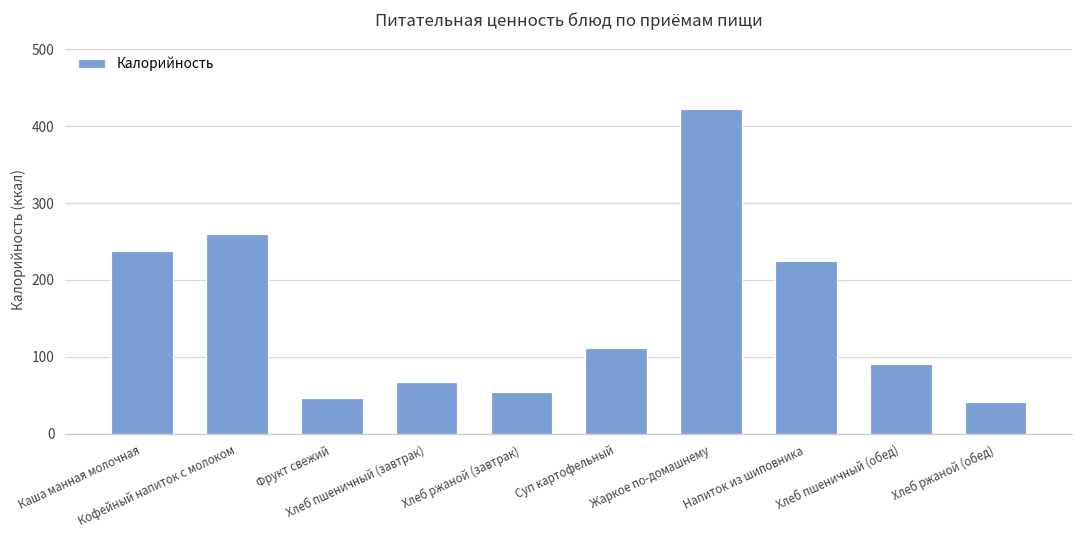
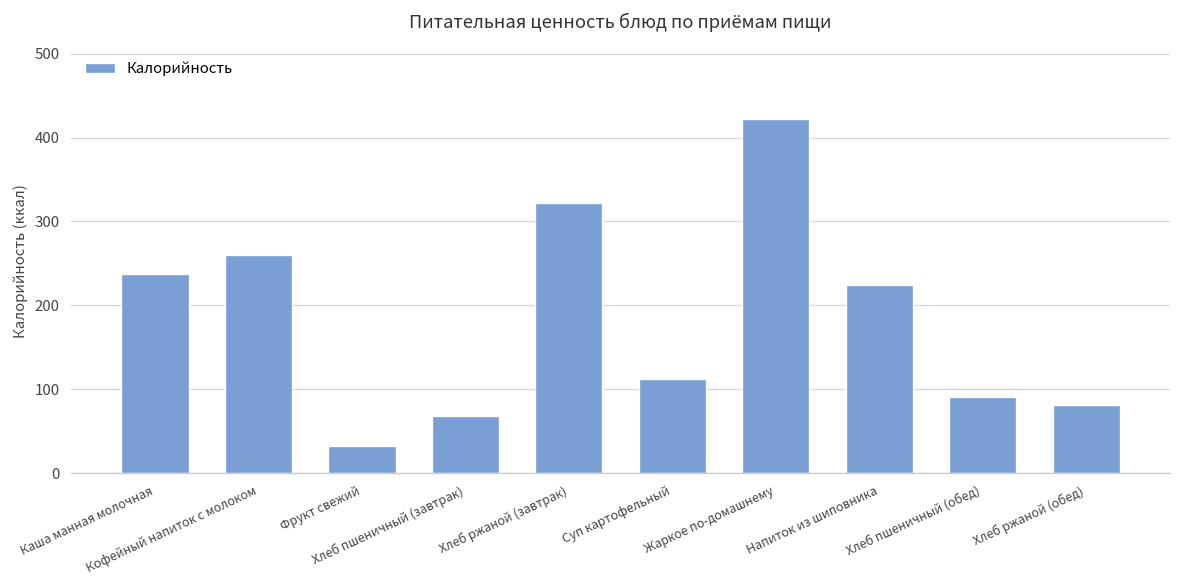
  {
    "Каша манная молочная": 240,
    "Кофейный напиток с молоком": 260,
-   "Фрукт свежий": 50,
+   "Фрукт свежий": 30,
    "Хлеб пшеничный (завтрак)": 70,
-   "Хлеб ржаной (завтрак)": 50,
+   "Хлеб ржаной (завтрак)": 320,
    "Суп картофельный": 110,
    "Жаркое по-домашнему": 420,
    "Напиток из шиповника": 220,
    "Хлеб пшеничный (обед)": 90,
-   "Хлеб ржаной (обед)": 40
+   "Хлеб ржаной (обед)": 80
  }
